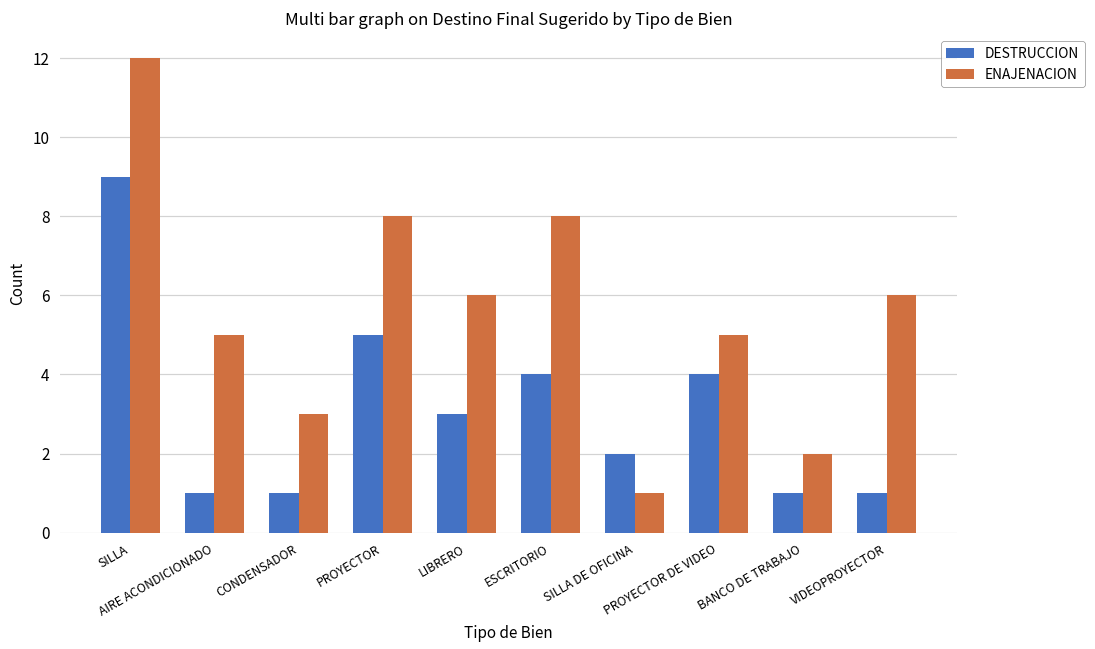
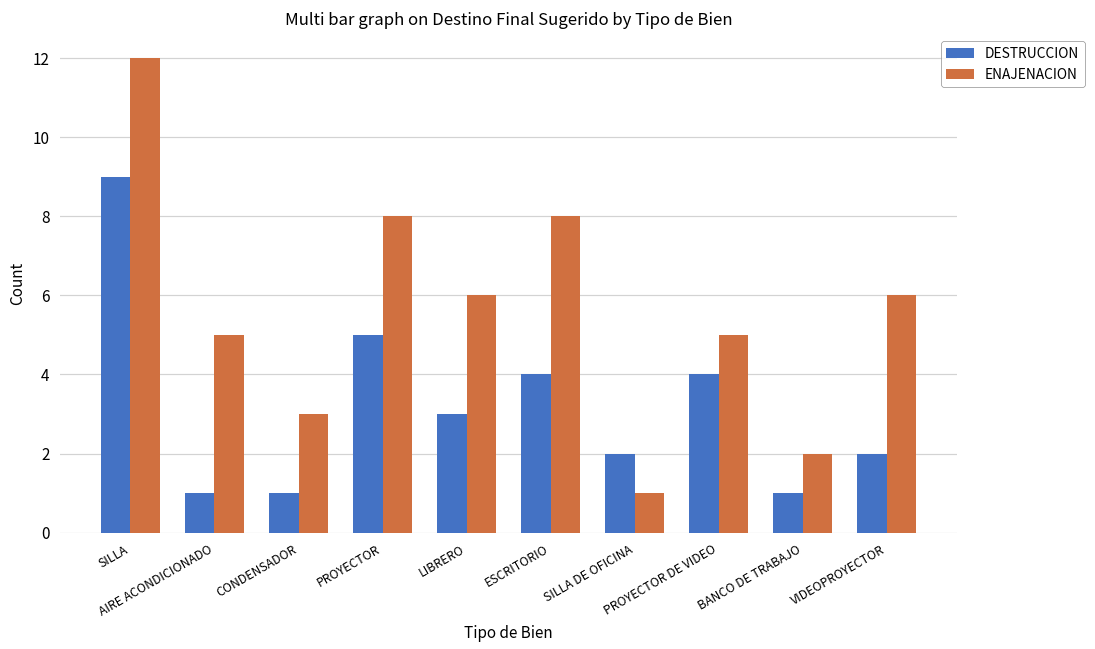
  {
    "DESTRUCCION": {
      "SILLA": 9,
      "AIRE ACONDICIONADO": 1,
      "CONDENSADOR": 1,
      "PROYECTOR": 5,
      "LIBRERO": 3,
      "ESCRITORIO": 4,
      "SILLA DE OFICINA": 2,
      "PROYECTOR DE VIDEO": 4,
      "BANCO DE TRABAJO": 1,
-     "VIDEOPROYECTOR": 1
+     "VIDEOPROYECTOR": 2
    },
    "ENAJENACION": {
      "SILLA": 12,
      "AIRE ACONDICIONADO": 5,
      "CONDENSADOR": 3,
      "PROYECTOR": 8,
      "LIBRERO": 6,
      "ESCRITORIO": 8,
      "SILLA DE OFICINA": 1,
      "PROYECTOR DE VIDEO": 5,
      "BANCO DE TRABAJO": 2,
      "VIDEOPROYECTOR": 6
    }
  }
